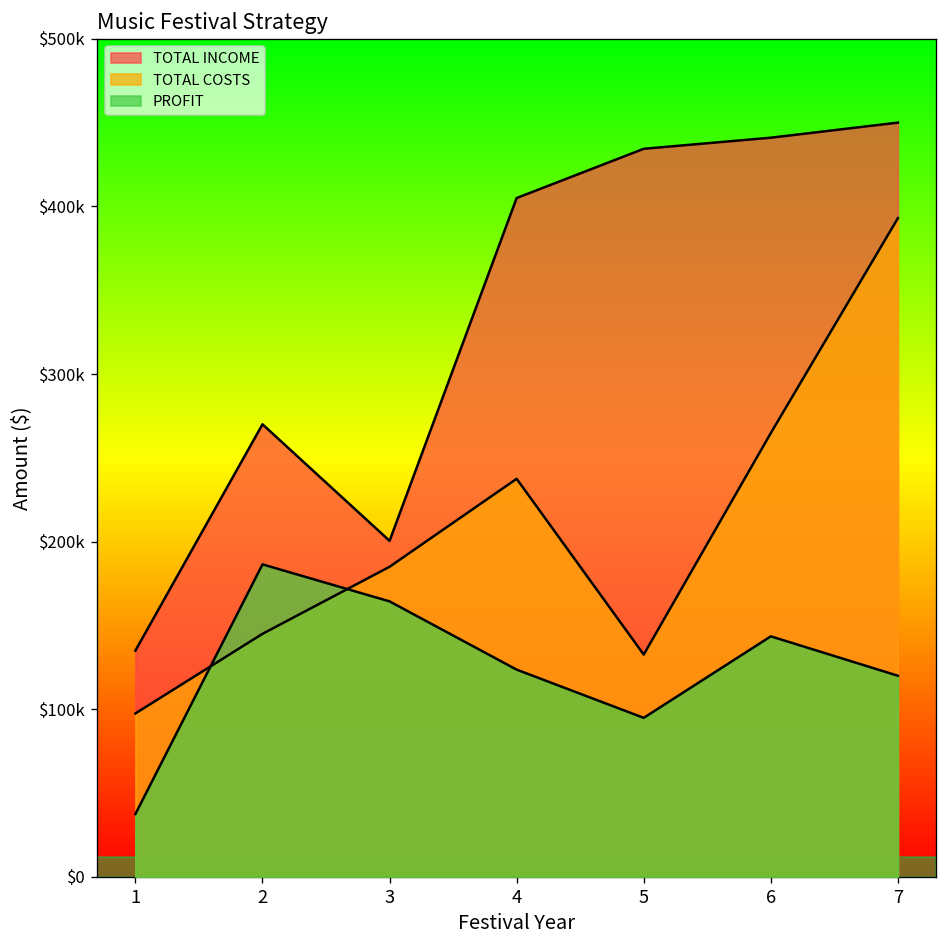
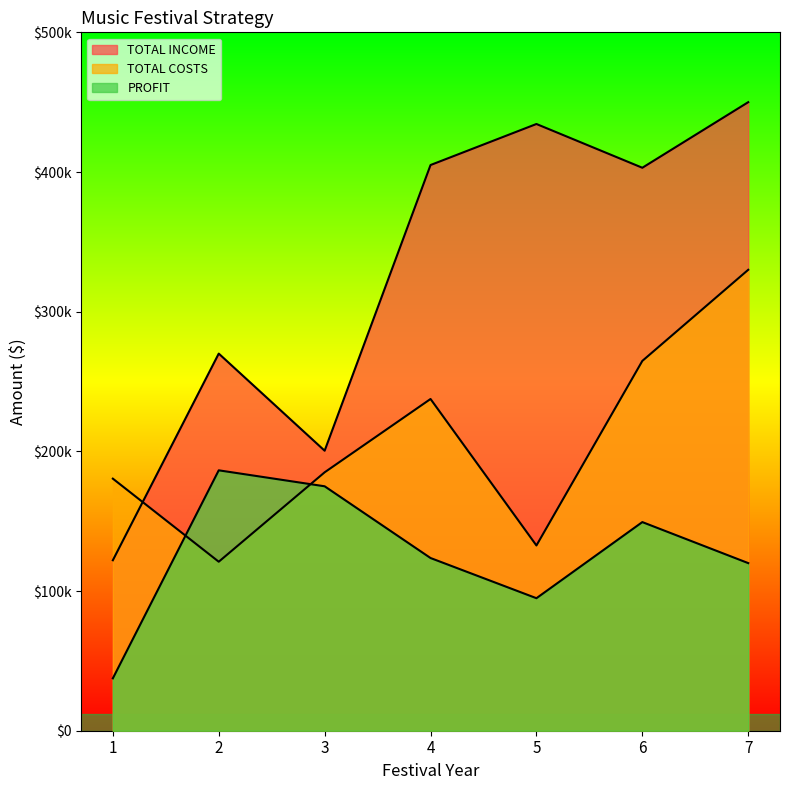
  {
    "TOTAL INCOME": {
-     "1": "$135000",
+     "1": "$122000",
      "2": "$270000",
      "3": "$200000",
      "4": "$405000",
      "5": "$434000",
-     "6": "$441000",
+     "6": "$403000",
      "7": "$450000"
    },
    "TOTAL COSTS": {
-     "1": "$98000",
-     "2": "$145000",
+     "1": "$180000",
+     "2": "$121000",
      "3": "$185000",
      "4": "$238000",
      "5": "$133000",
      "6": "$265000",
-     "7": "$393000"
+     "7": "$330000"
    },
    "PROFIT": {
      "1": "$38000",
      "2": "$186000",
-     "3": "$164000",
+     "3": "$175000",
      "4": "$124000",
      "5": "$95000",
-     "6": "$144000",
+     "6": "$149000",
      "7": "$120000"
    }
  }
